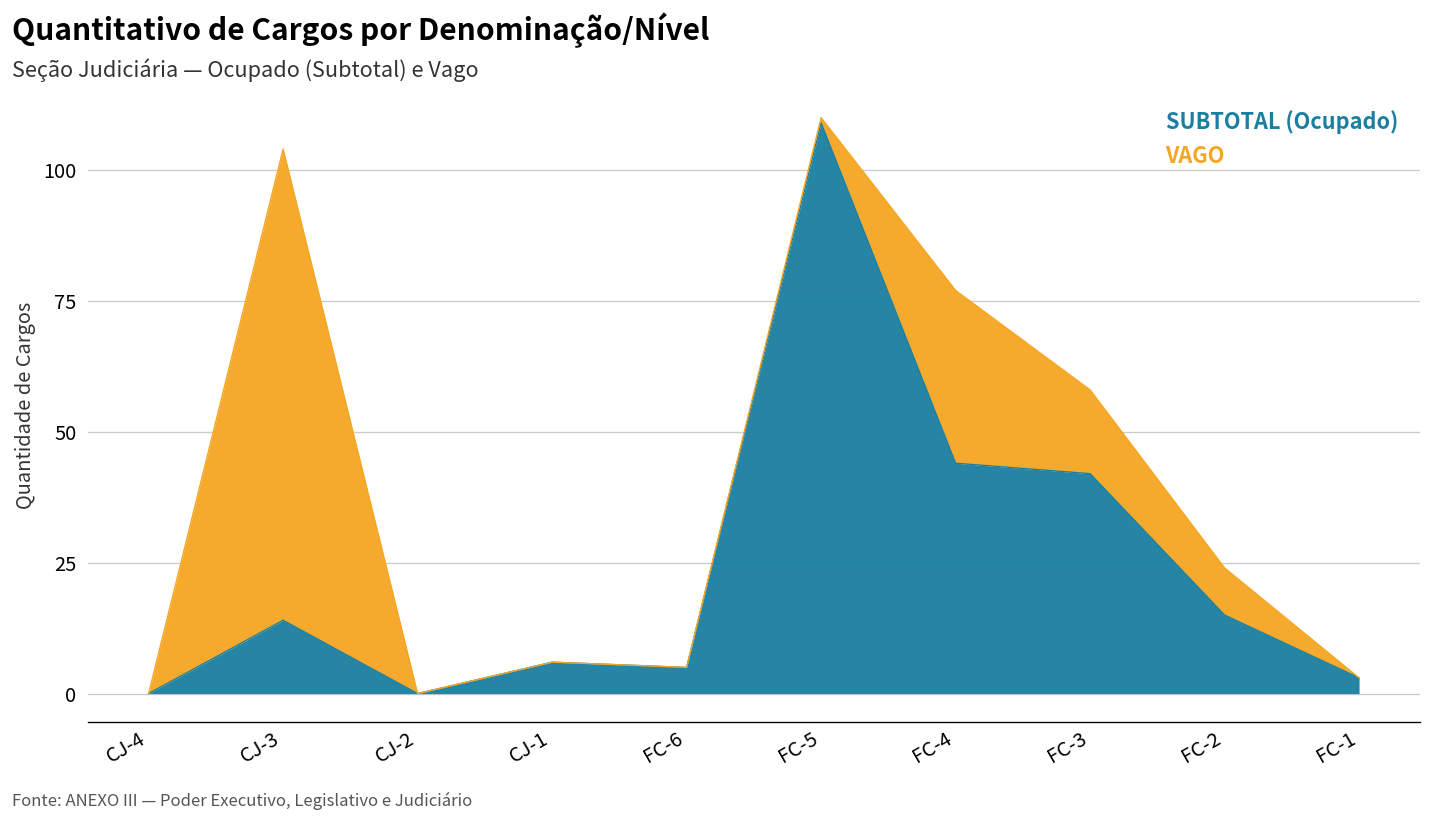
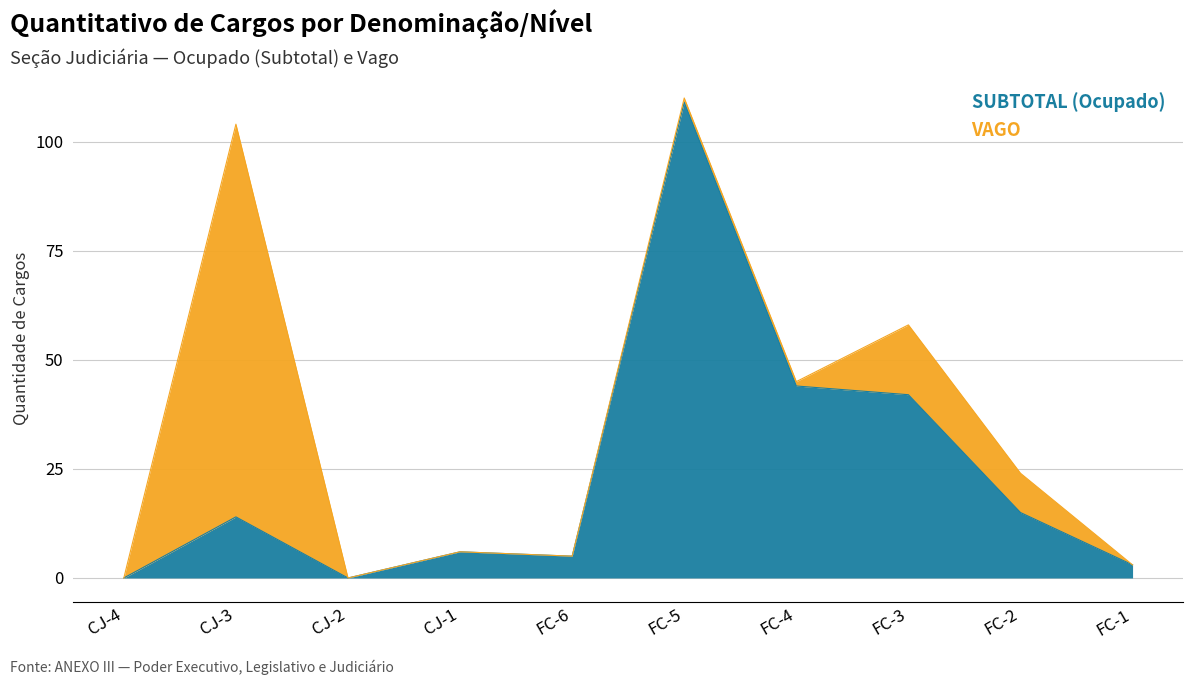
  {
    "SUBTOTAL (Ocupado)": {
      "CJ-3": 14,
      "FC-5": 109,
      "FC-4": 44,
      "FC-3": 42,
      "FC-2": 15
    },
    "VAGO": {
      "CJ-3": 90,
      "FC-5": 1,
-     "FC-4": 33,
+     "FC-4": 1,
      "FC-3": 16,
      "FC-2": 9
    }
  }
